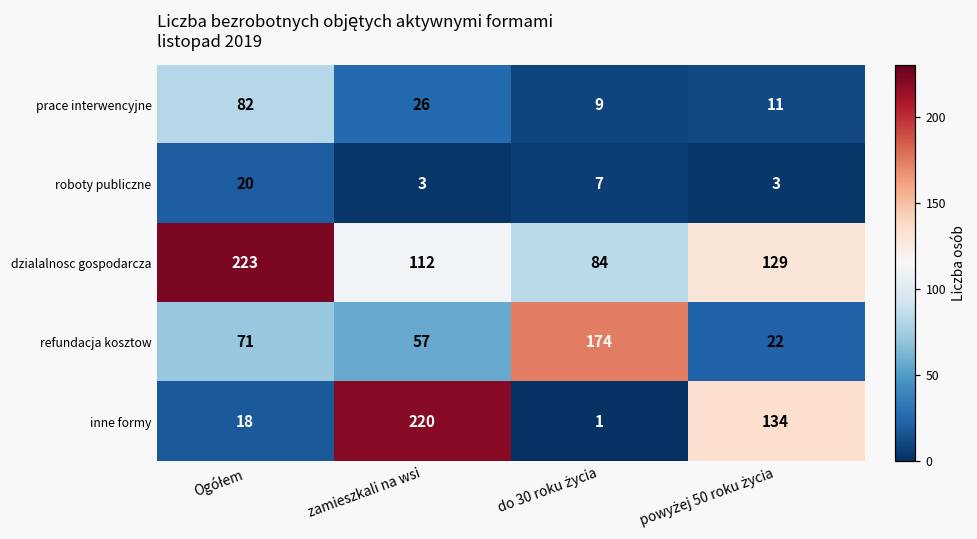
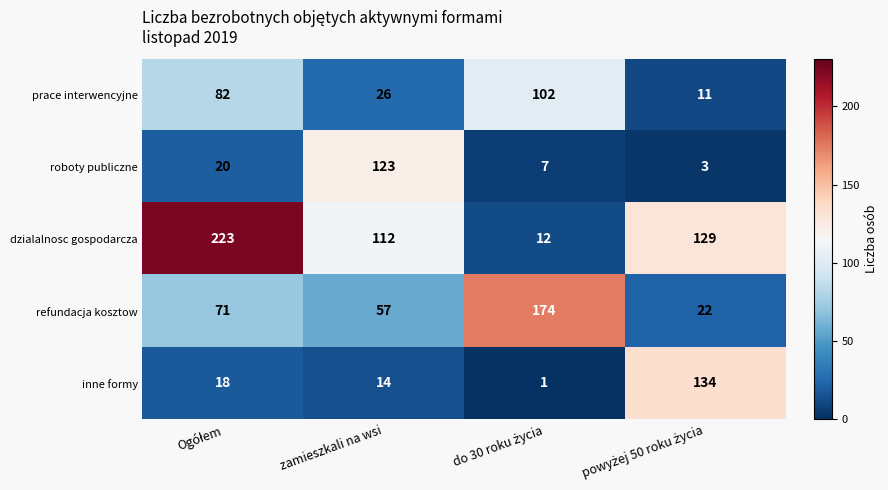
  {
    "prace interwencyjne": {
      "Ogółem": 82,
      "zamieszkali na wsi": 26,
-     "do 30 roku życia": 9,
+     "do 30 roku życia": 102,
      "powyżej 50 roku życia": 11
    },
    "roboty publiczne": {
      "Ogółem": 20,
-     "zamieszkali na wsi": 3,
+     "zamieszkali na wsi": 123,
      "do 30 roku życia": 7,
      "powyżej 50 roku życia": 3
    },
    "dzialalnosc gospodarcza": {
      "Ogółem": 223,
      "zamieszkali na wsi": 112,
-     "do 30 roku życia": 84,
+     "do 30 roku życia": 12,
      "powyżej 50 roku życia": 129
    },
    "refundacja kosztow": {
      "Ogółem": 71,
      "zamieszkali na wsi": 57,
      "do 30 roku życia": 174,
      "powyżej 50 roku życia": 22
    },
    "inne formy": {
      "Ogółem": 18,
-     "zamieszkali na wsi": 220,
+     "zamieszkali na wsi": 14,
      "do 30 roku życia": 1,
      "powyżej 50 roku życia": 134
    }
  }
